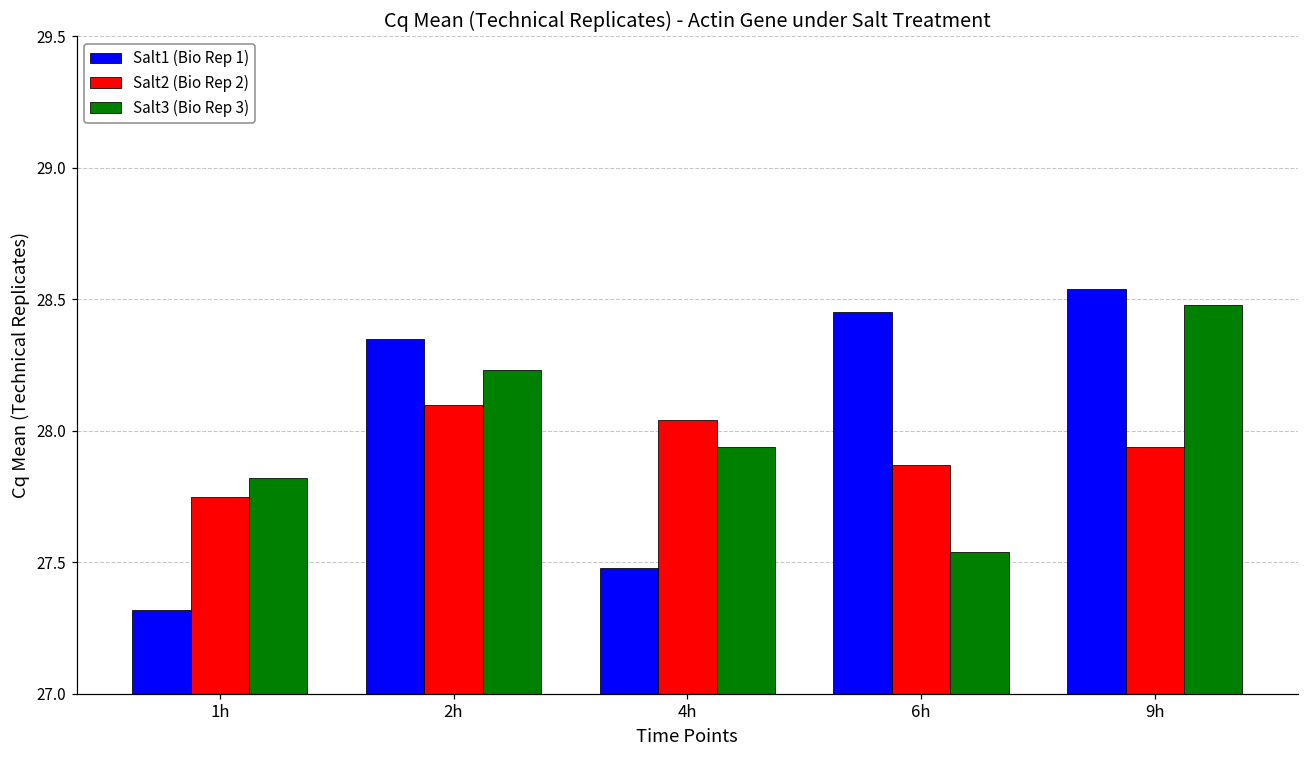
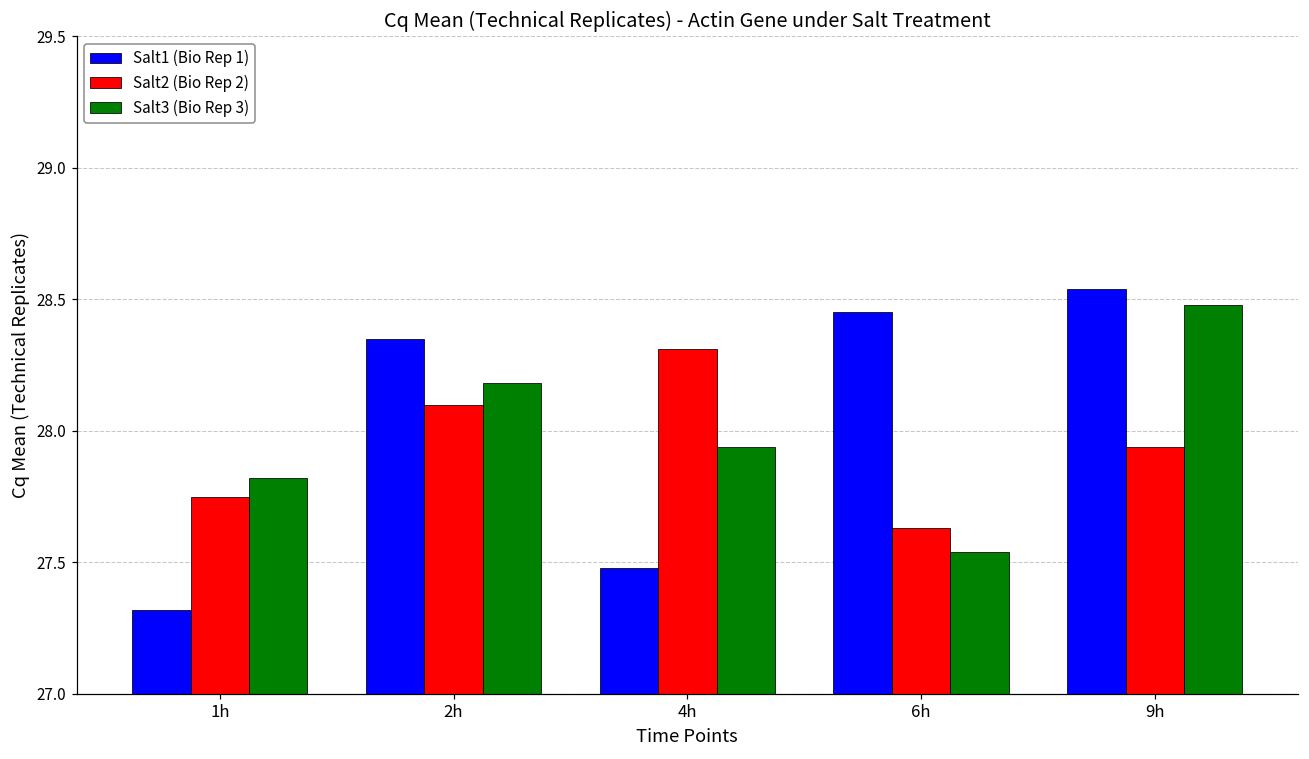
  {
    "Salt1 (Bio Rep 1)": {
      "1h": 27.32,
      "2h": 28.35,
      "4h": 27.48,
      "6h": 28.45,
      "9h": 28.54
    },
    "Salt2 (Bio Rep 2)": {
      "1h": 27.75,
      "2h": 28.10,
-     "4h": 28.04,
-     "6h": 27.87,
+     "4h": 28.31,
+     "6h": 27.63,
      "9h": 27.94
    },
    "Salt3 (Bio Rep 3)": {
      "1h": 27.82,
-     "2h": 28.23,
+     "2h": 28.18,
      "4h": 27.94,
      "6h": 27.54,
      "9h": 28.48
    }
  }
